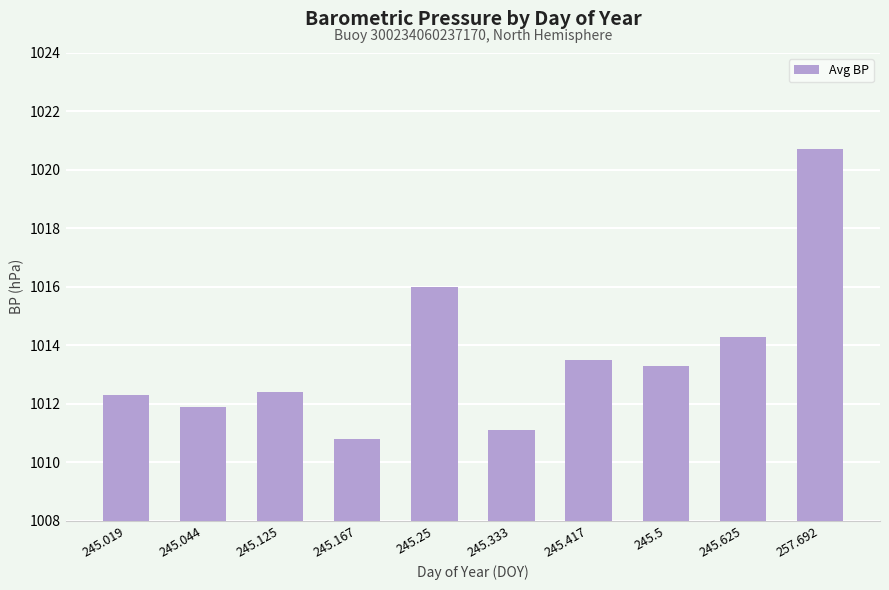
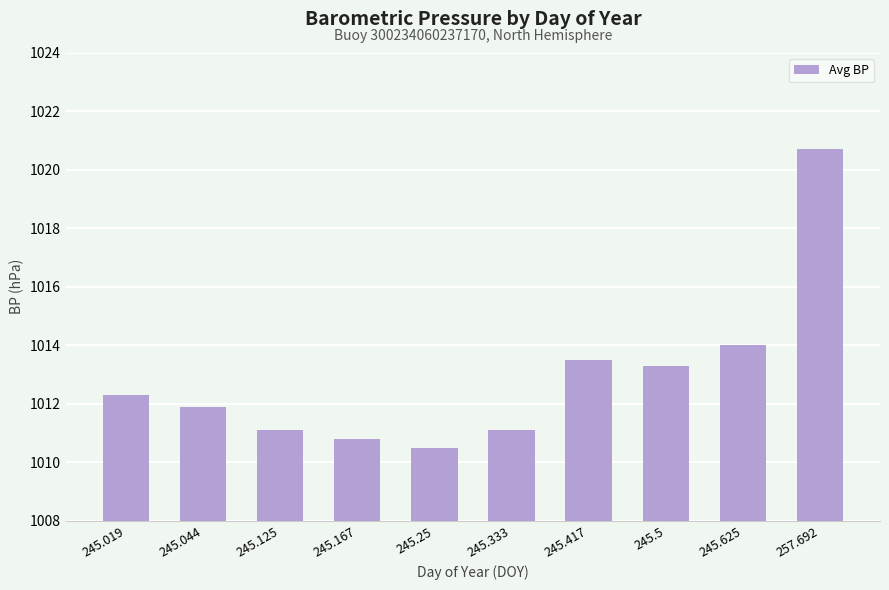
  {
    "245.019": 1012.3,
    "245.044": 1011.9,
-   "245.125": 1012.4,
+   "245.125": 1011.1,
    "245.167": 1010.8,
-   "245.25": 1016.0,
+   "245.25": 1010.5,
    "245.333": 1011.1,
    "245.417": 1013.5,
    "245.5": 1013.3,
-   "245.625": 1014.3,
+   "245.625": 1014.0,
    "257.692": 1020.7
  }
